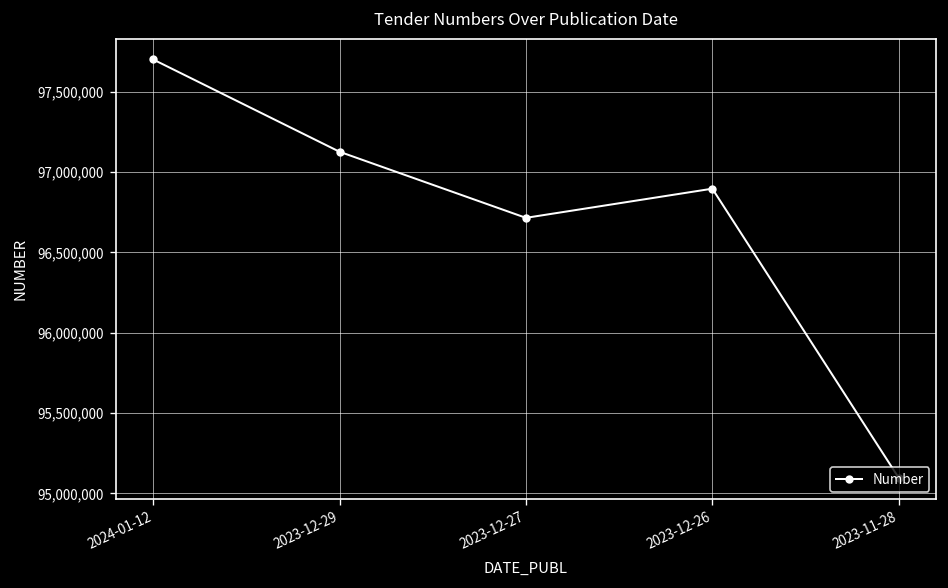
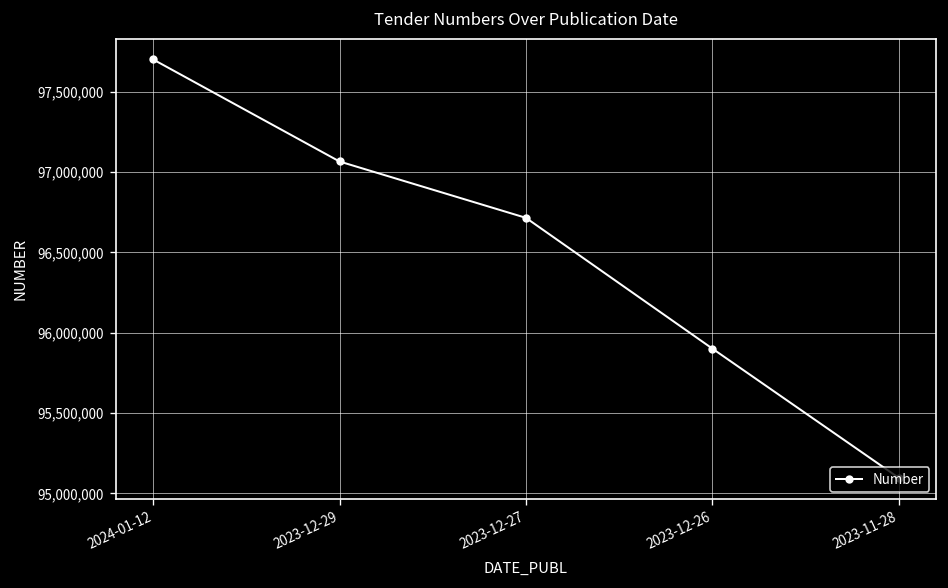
  {
    "2024-01-12": "97,700,000",
-   "2023-12-29": "97,130,000",
+   "2023-12-29": "97,070,000",
    "2023-12-27": "96,720,000",
-   "2023-12-26": "96,900,000"
+   "2023-12-26": "95,900,000"
  }
